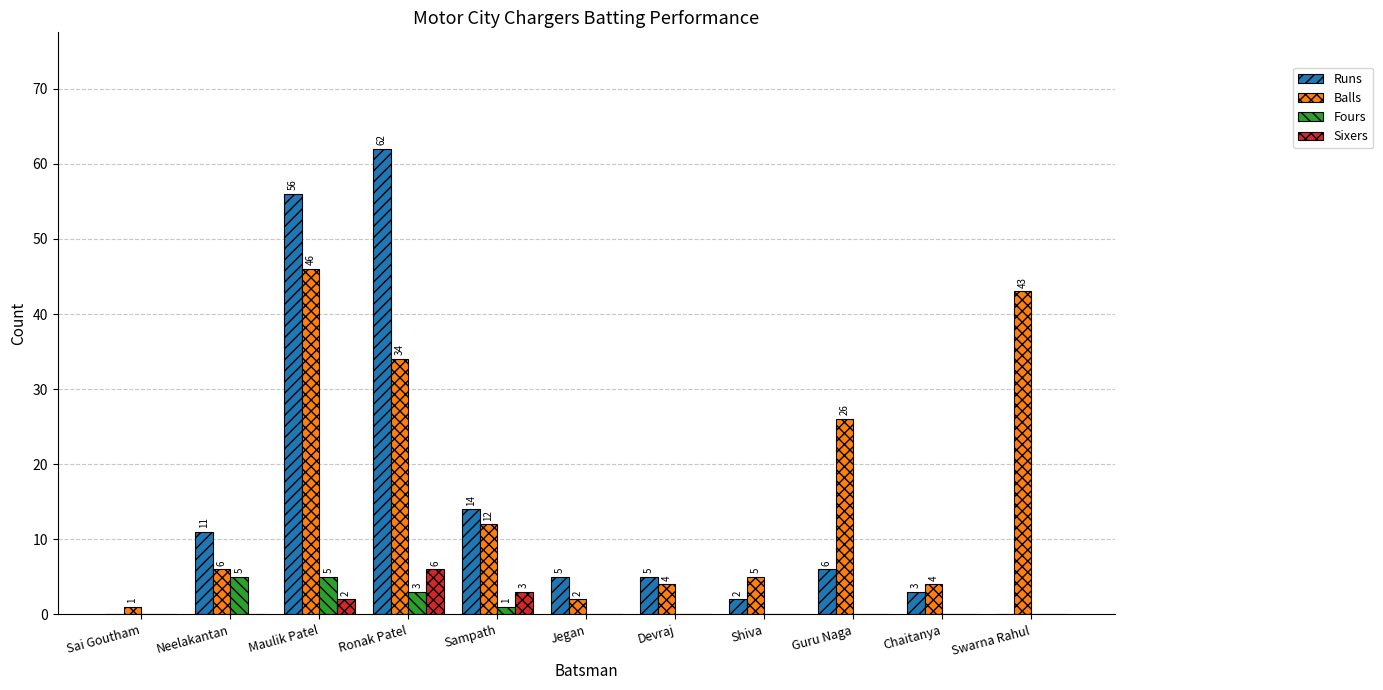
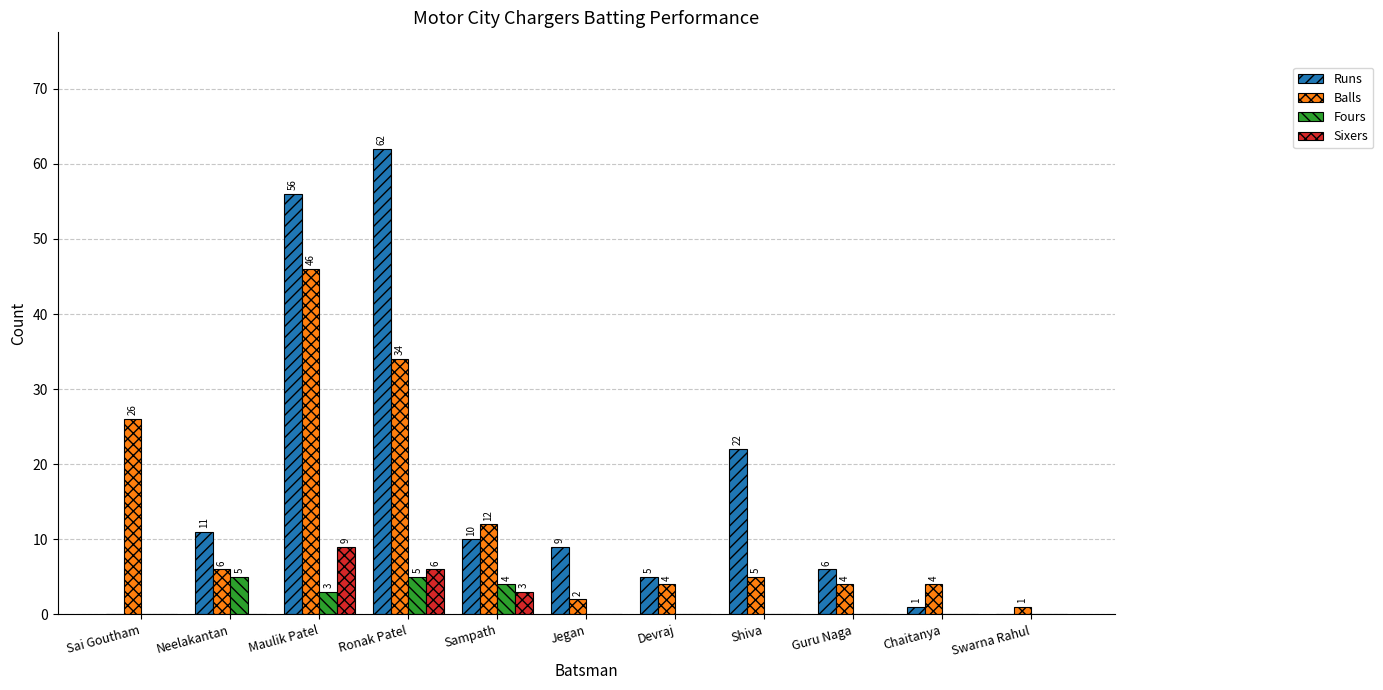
  {
    "Runs": {
      "Neelakantan": 11,
      "Maulik Patel": 56,
      "Ronak Patel": 62,
-     "Sampath": 14,
-     "Jegan": 5,
+     "Sampath": 10,
+     "Jegan": 9,
      "Devraj": 5,
-     "Shiva": 2,
+     "Shiva": 22,
      "Guru Naga": 6,
-     "Chaitanya": 3
+     "Chaitanya": 1
    },
    "Balls": {
-     "Sai Goutham": 1,
+     "Sai Goutham": 26,
      "Neelakantan": 6,
      "Maulik Patel": 46,
      "Ronak Patel": 34,
      "Sampath": 12,
      "Jegan": 2,
      "Devraj": 4,
      "Shiva": 5,
-     "Guru Naga": 26,
+     "Guru Naga": 4,
      "Chaitanya": 4,
-     "Swarna Rahul": 43
+     "Swarna Rahul": 1
    },
    "Fours": {
      "Neelakantan": 5,
-     "Maulik Patel": 5,
-     "Ronak Patel": 3,
-     "Sampath": 1
+     "Maulik Patel": 3,
+     "Ronak Patel": 5,
+     "Sampath": 4
    },
    "Sixers": {
-     "Maulik Patel": 2,
+     "Maulik Patel": 9,
      "Ronak Patel": 6,
      "Sampath": 3
    }
  }
